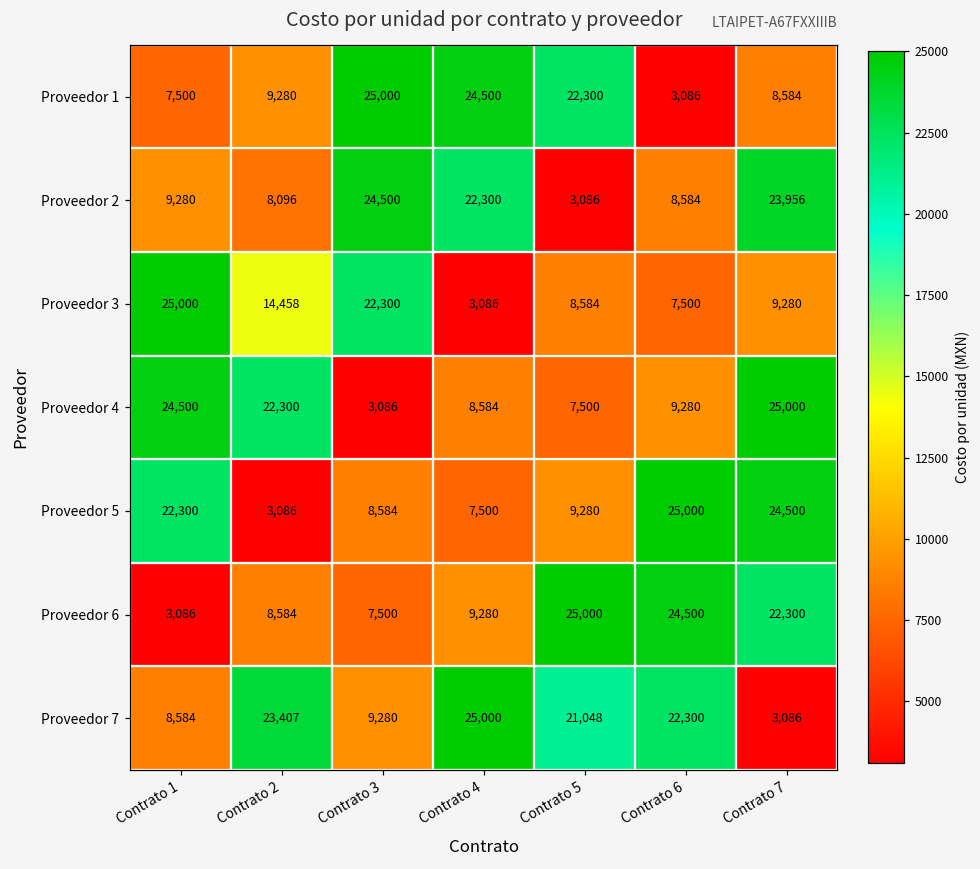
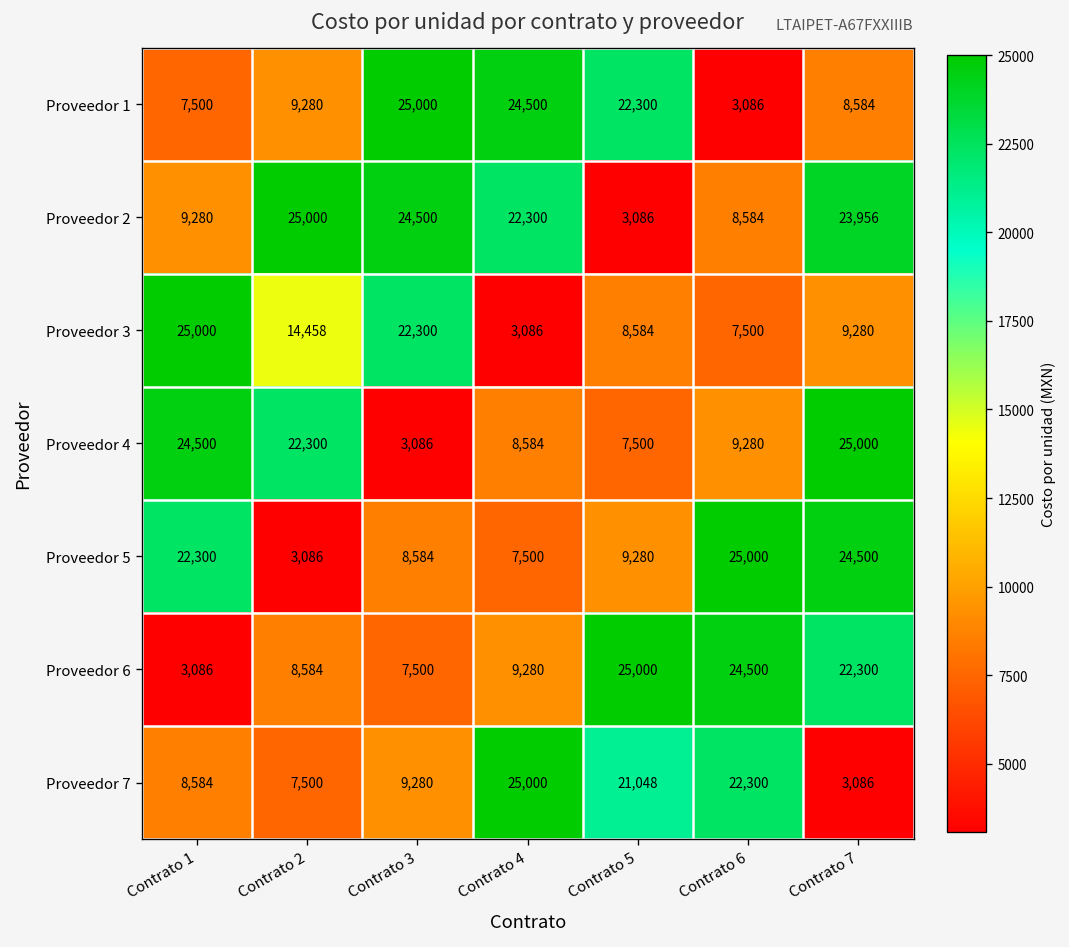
  {
    "Proveedor 1": {
      "Contrato 1": "7,500",
      "Contrato 2": "9,280",
      "Contrato 3": "25,000",
      "Contrato 4": "24,500",
      "Contrato 5": "22,300",
      "Contrato 6": "3,086",
      "Contrato 7": "8,584"
    },
    "Proveedor 2": {
      "Contrato 1": "9,280",
-     "Contrato 2": "8,096",
+     "Contrato 2": "25,000",
      "Contrato 3": "24,500",
      "Contrato 4": "22,300",
      "Contrato 5": "3,086",
      "Contrato 6": "8,584",
      "Contrato 7": "23,956"
    },
    "Proveedor 3": {
      "Contrato 1": "25,000",
      "Contrato 2": "14,458",
      "Contrato 3": "22,300",
      "Contrato 4": "3,086",
      "Contrato 5": "8,584",
      "Contrato 6": "7,500",
      "Contrato 7": "9,280"
    },
    "Proveedor 4": {
      "Contrato 1": "24,500",
      "Contrato 2": "22,300",
      "Contrato 3": "3,086",
      "Contrato 4": "8,584",
      "Contrato 5": "7,500",
      "Contrato 6": "9,280",
      "Contrato 7": "25,000"
    },
    "Proveedor 5": {
      "Contrato 1": "22,300",
      "Contrato 2": "3,086",
      "Contrato 3": "8,584",
      "Contrato 4": "7,500",
      "Contrato 5": "9,280",
      "Contrato 6": "25,000",
      "Contrato 7": "24,500"
    },
    "Proveedor 6": {
      "Contrato 1": "3,086",
      "Contrato 2": "8,584",
      "Contrato 3": "7,500",
      "Contrato 4": "9,280",
      "Contrato 5": "25,000",
      "Contrato 6": "24,500",
      "Contrato 7": "22,300"
    },
    "Proveedor 7": {
      "Contrato 1": "8,584",
-     "Contrato 2": "23,407",
+     "Contrato 2": "7,500",
      "Contrato 3": "9,280",
      "Contrato 4": "25,000",
      "Contrato 5": "21,048",
      "Contrato 6": "22,300",
      "Contrato 7": "3,086"
    }
  }
